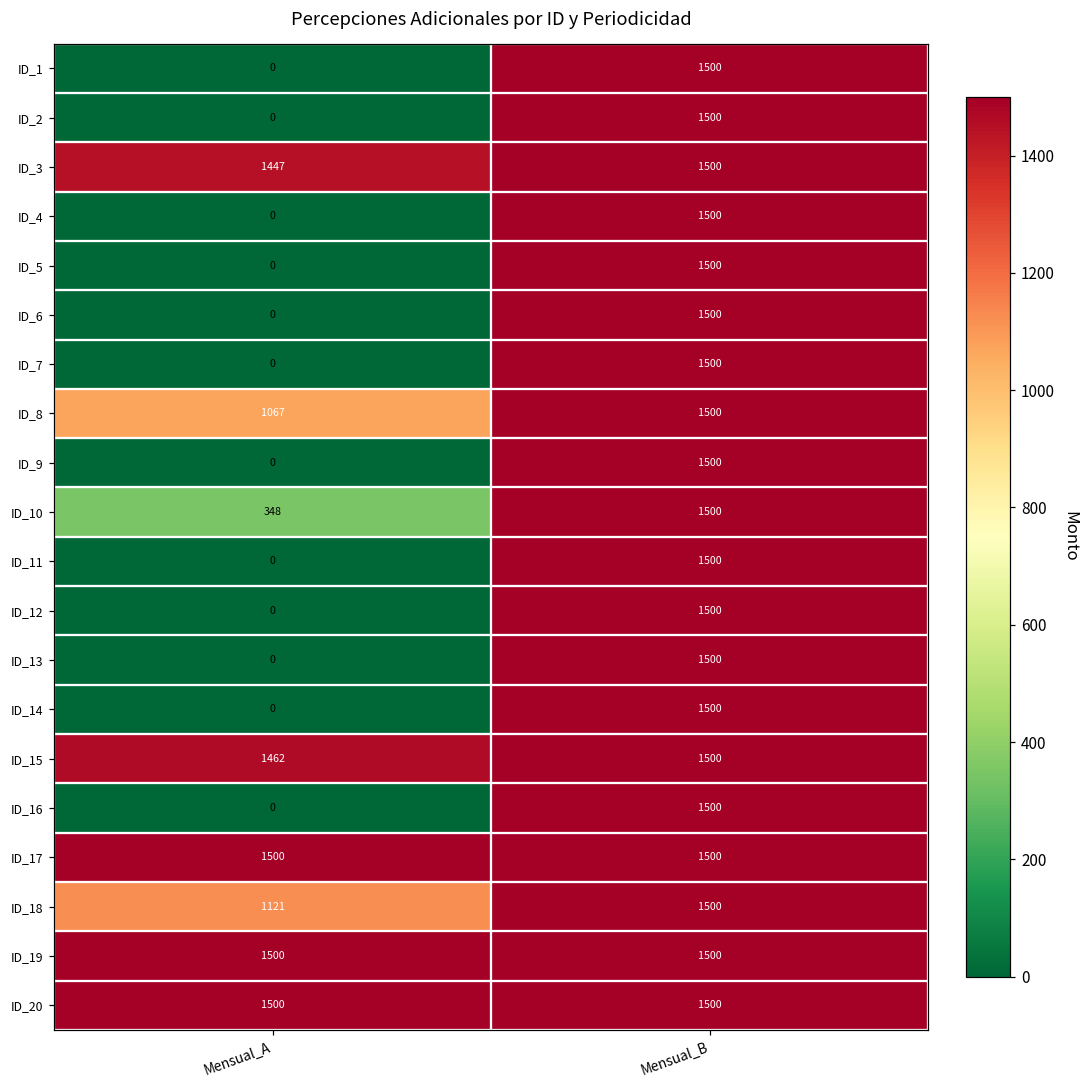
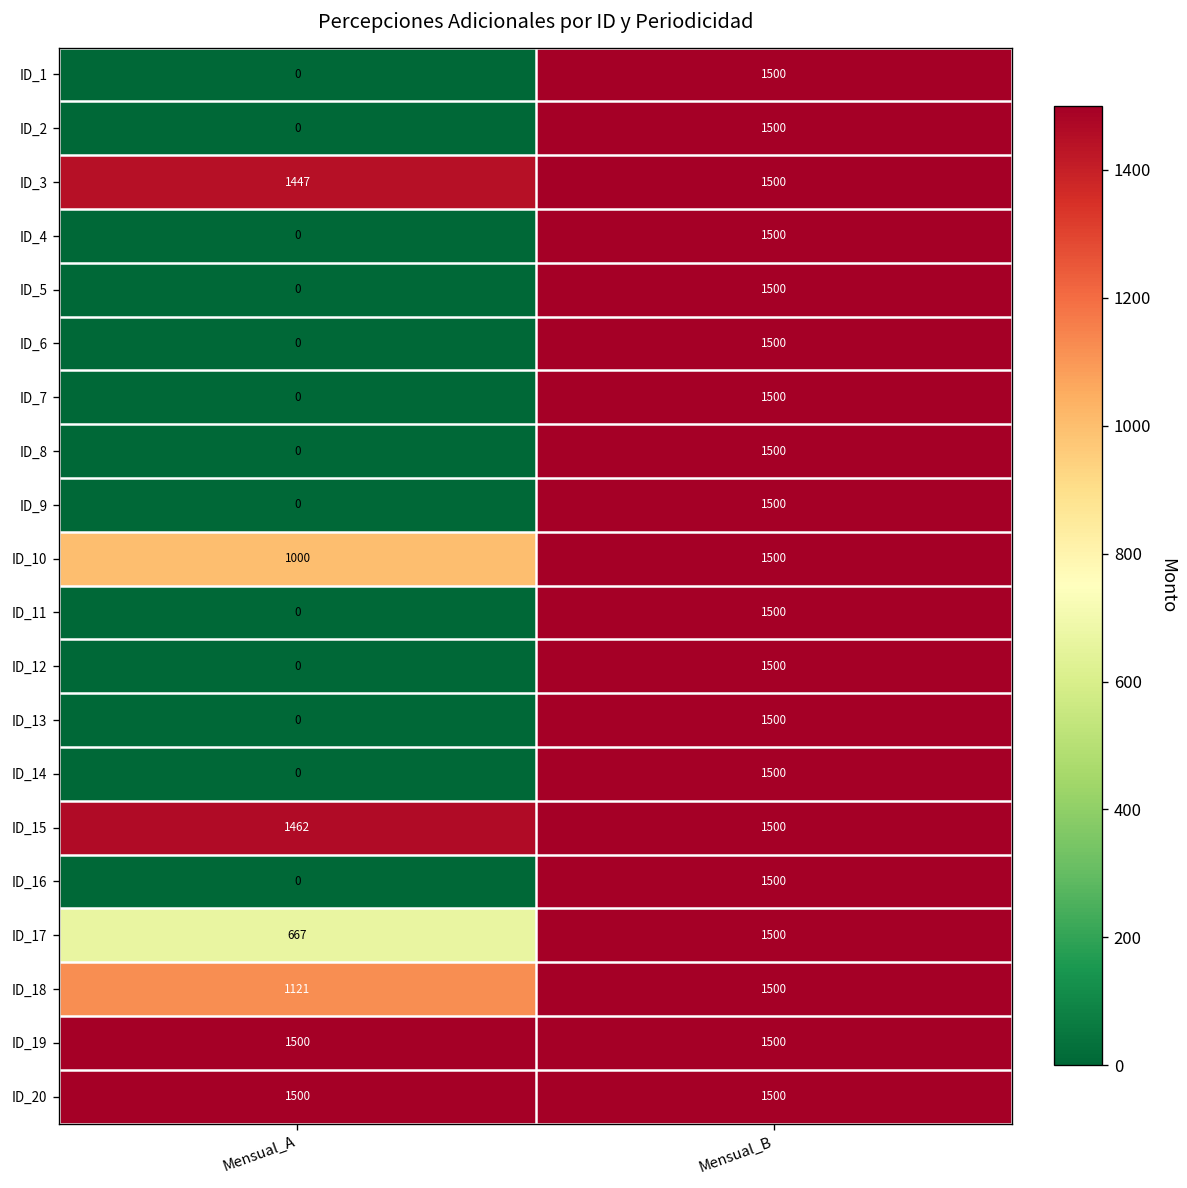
  {
    "ID_1": {
      "Mensual_A": 0,
      "Mensual_B": 1500
    },
    "ID_2": {
      "Mensual_A": 0,
      "Mensual_B": 1500
    },
    "ID_3": {
      "Mensual_A": 1447,
      "Mensual_B": 1500
    },
    "ID_4": {
      "Mensual_A": 0,
      "Mensual_B": 1500
    },
    "ID_5": {
      "Mensual_A": 0,
      "Mensual_B": 1500
    },
    "ID_6": {
      "Mensual_A": 0,
      "Mensual_B": 1500
    },
    "ID_7": {
      "Mensual_A": 0,
      "Mensual_B": 1500
    },
    "ID_8": {
-     "Mensual_A": 1067,
+     "Mensual_A": 0,
      "Mensual_B": 1500
    },
    "ID_9": {
      "Mensual_A": 0,
      "Mensual_B": 1500
    },
    "ID_10": {
-     "Mensual_A": 348,
+     "Mensual_A": 1000,
      "Mensual_B": 1500
    },
    "ID_11": {
      "Mensual_A": 0,
      "Mensual_B": 1500
    },
    "ID_12": {
      "Mensual_A": 0,
      "Mensual_B": 1500
    },
    "ID_13": {
      "Mensual_A": 0,
      "Mensual_B": 1500
    },
    "ID_14": {
      "Mensual_A": 0,
      "Mensual_B": 1500
    },
    "ID_15": {
      "Mensual_A": 1462,
      "Mensual_B": 1500
    },
    "ID_16": {
      "Mensual_A": 0,
      "Mensual_B": 1500
    },
    "ID_17": {
-     "Mensual_A": 1500,
+     "Mensual_A": 667,
      "Mensual_B": 1500
    },
    "ID_18": {
      "Mensual_A": 1121,
      "Mensual_B": 1500
    },
    "ID_19": {
      "Mensual_A": 1500,
      "Mensual_B": 1500
    },
    "ID_20": {
      "Mensual_A": 1500,
      "Mensual_B": 1500
    }
  }
